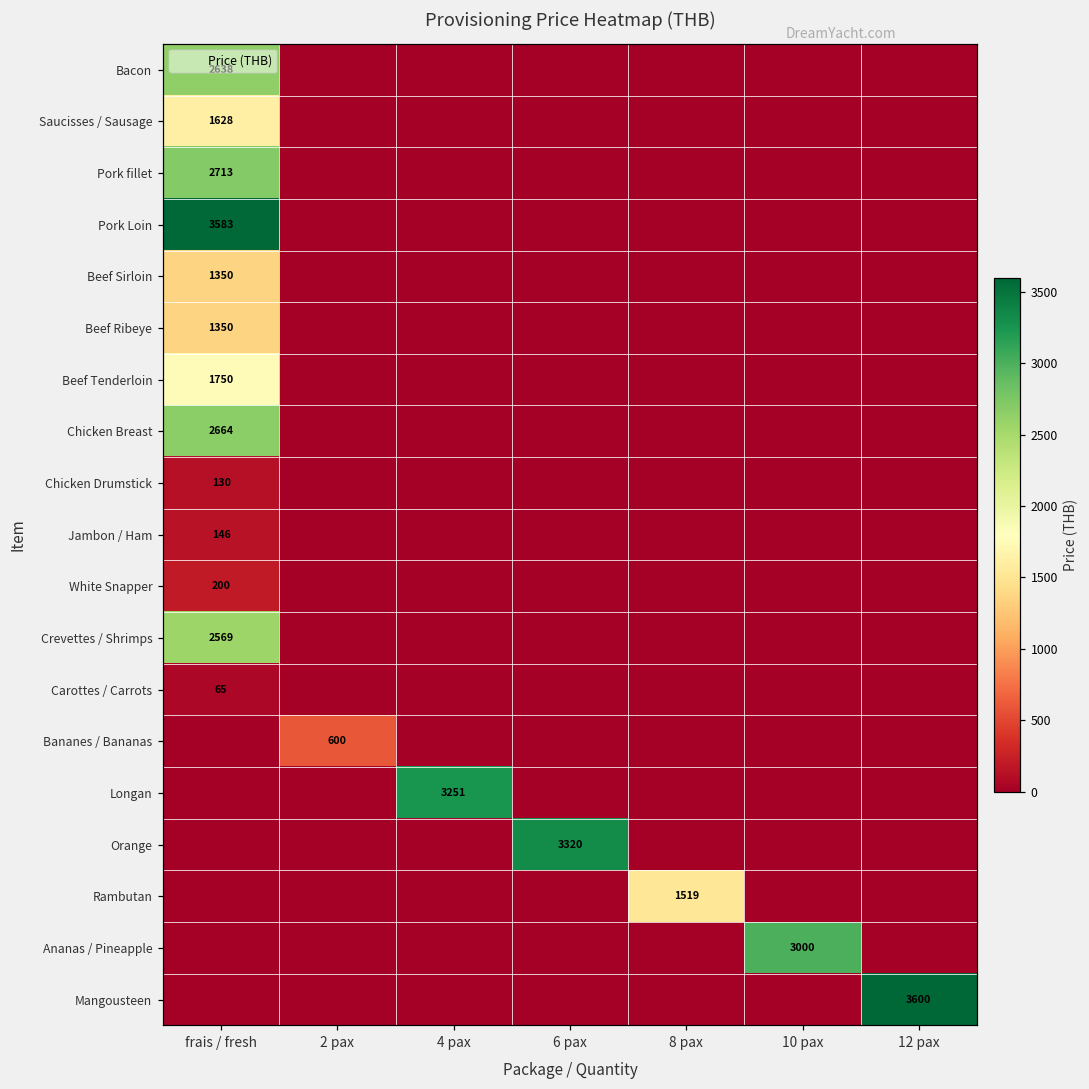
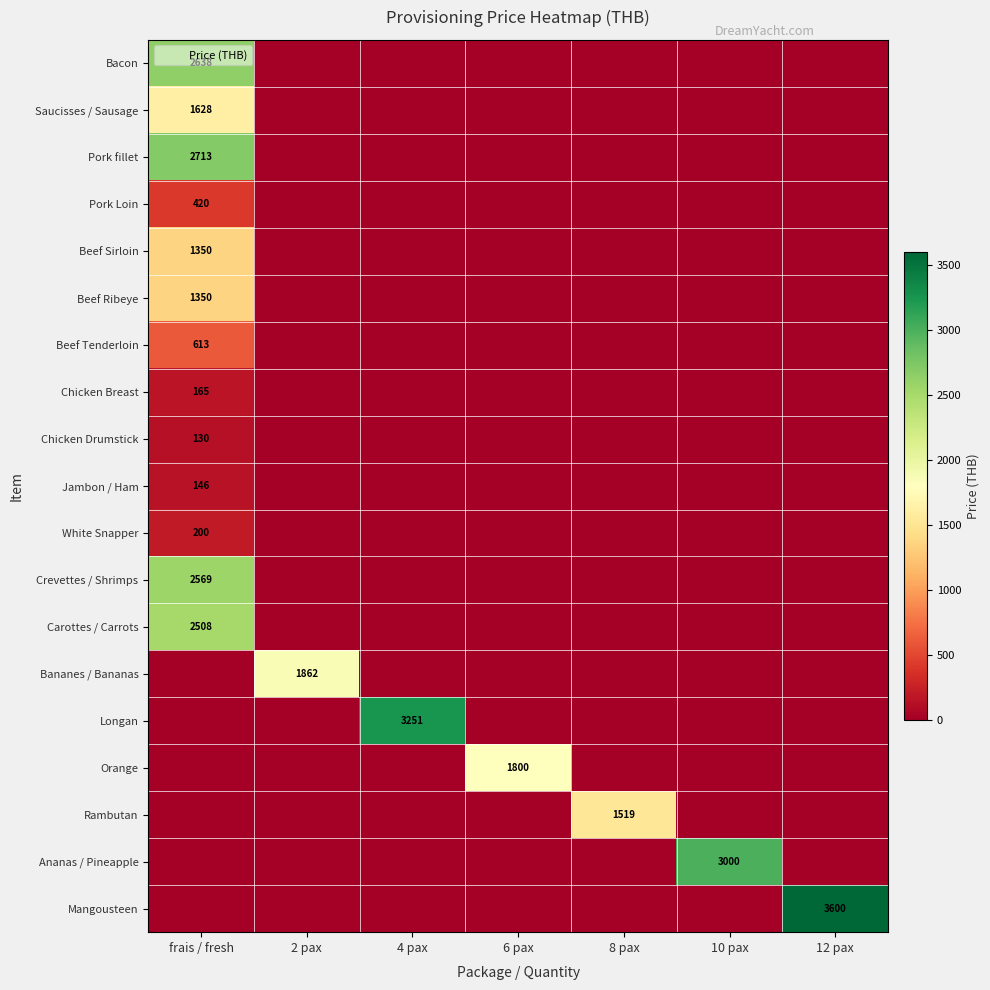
  {
    "Saucisses / Sausage": {
      "frais / fresh": 1628
    },
    "Pork fillet": {
      "frais / fresh": 2713
    },
    "Pork Loin": {
-     "frais / fresh": 3583
+     "frais / fresh": 420
    },
    "Beef Sirloin": {
      "frais / fresh": 1350
    },
    "Beef Ribeye": {
      "frais / fresh": 1350
    },
    "Beef Tenderloin": {
-     "frais / fresh": 1750
+     "frais / fresh": 613
    },
    "Chicken Breast": {
-     "frais / fresh": 2664
+     "frais / fresh": 165
    },
    "Chicken Drumstick": {
      "frais / fresh": 130
    },
    "Jambon / Ham": {
      "frais / fresh": 146
    },
    "White Snapper": {
      "frais / fresh": 200
    },
    "Crevettes / Shrimps": {
      "frais / fresh": 2569
    },
    "Carottes / Carrots": {
-     "frais / fresh": 65
+     "frais / fresh": 2508
    },
    "Bananes / Bananas": {
-     "2 pax": 600
+     "2 pax": 1862
    },
    "Longan": {
      "4 pax": 3251
    },
    "Orange": {
-     "6 pax": 3320
+     "6 pax": 1800
    },
    "Rambutan": {
      "8 pax": 1519
    },
    "Ananas / Pineapple": {
      "10 pax": 3000
    },
    "Mangousteen": {
      "12 pax": 3600
    }
  }
